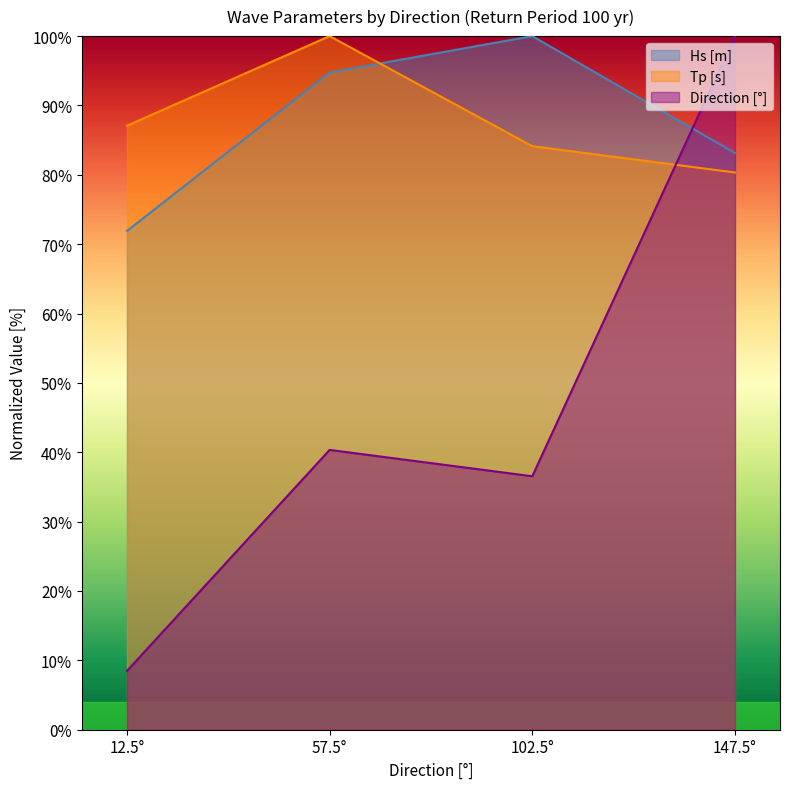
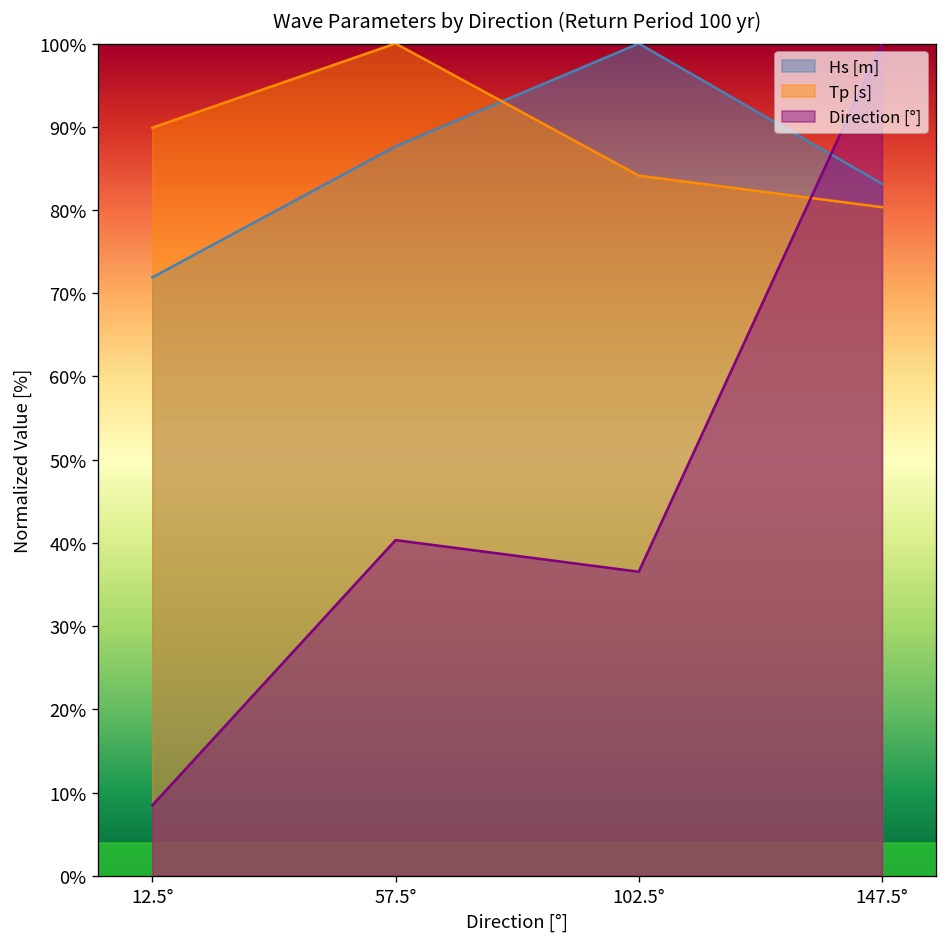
  {
    "Hs [m]": {
      "12.5°": "72%",
-     "57.5°": "95%",
+     "57.5°": "88%",
      "102.5°": "100%",
      "147.5°": "83%"
    },
    "Tp [s]": {
-     "12.5°": "87%",
+     "12.5°": "90%",
      "57.5°": "100%",
      "102.5°": "84%",
      "147.5°": "80%"
    },
    "Direction [°]": {
      "12.5°": "8%",
      "57.5°": "40%",
      "102.5°": "37%",
      "147.5°": "100%"
    }
  }
